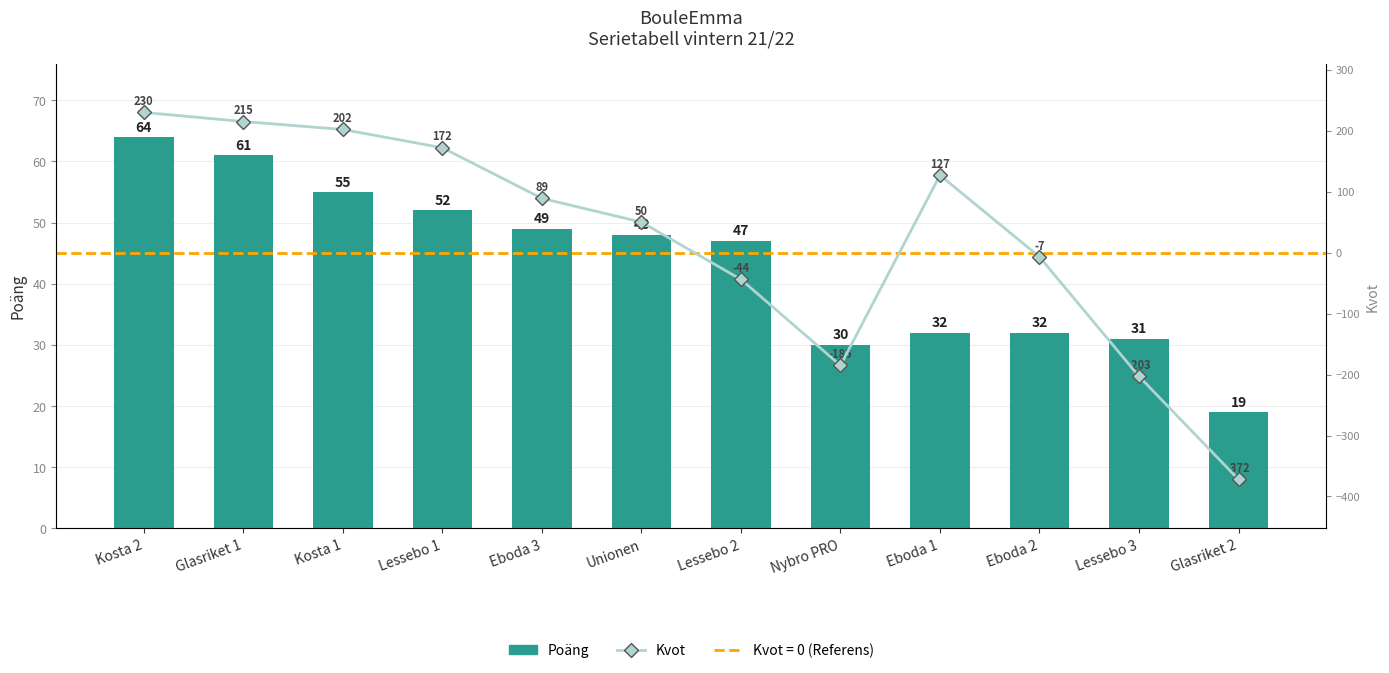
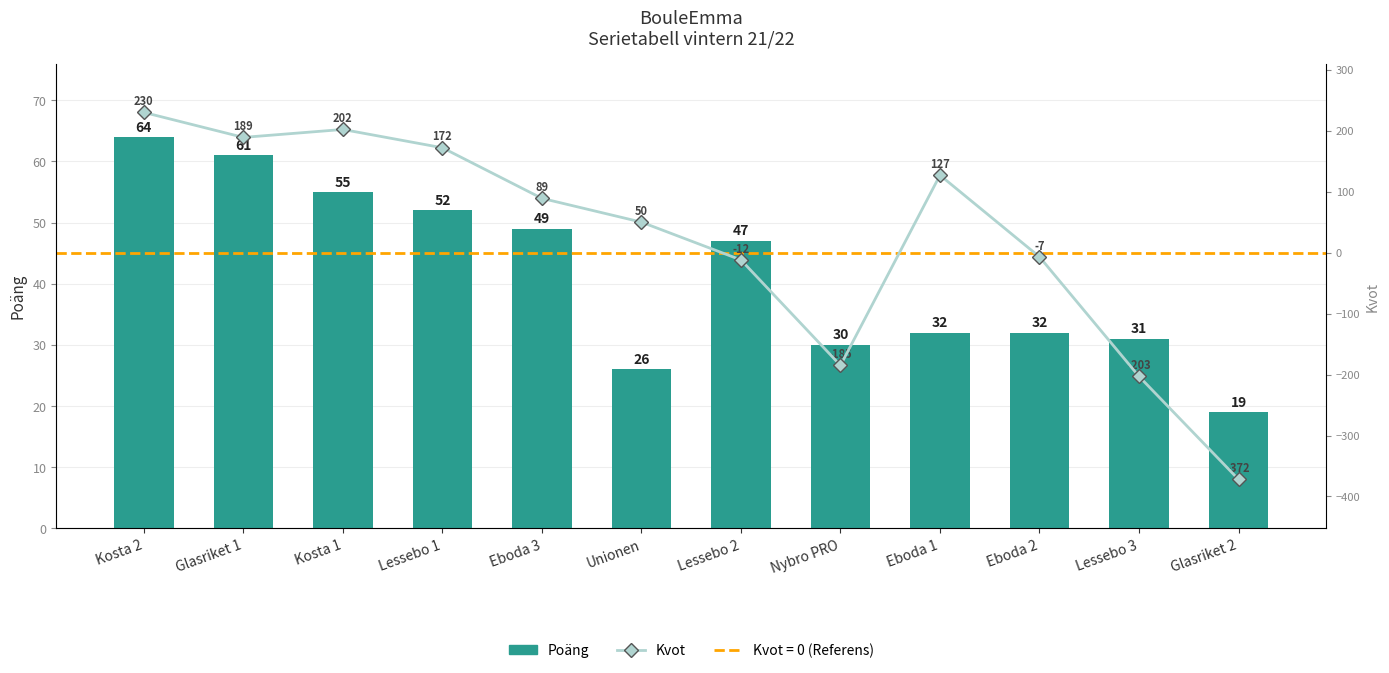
  {
    "Poäng": {
      "Kosta 2": 64,
      "Kosta 1": 55,
      "Lessebo 1": 52,
      "Eboda 3": 49,
-     "Unionen": 48,
+     "Unionen": 26,
      "Lessebo 2": 47,
      "Nybro PRO": 30,
      "Eboda 1": 32,
      "Eboda 2": 32,
      "Lessebo 3": 31,
      "Glasriket 2": 19
    },
    "Kvot": {
      "Kosta 2": 230,
-     "Glasriket 1": 215,
+     "Glasriket 1": 189,
      "Kosta 1": 202,
      "Lessebo 1": 172,
      "Eboda 3": 89,
      "Unionen": 50,
-     "Lessebo 2": -44,
+     "Lessebo 2": -12,
      "Nybro PRO": -185,
      "Eboda 1": 127,
      "Eboda 2": -7,
      "Lessebo 3": -203,
      "Glasriket 2": -372
    }
  }
